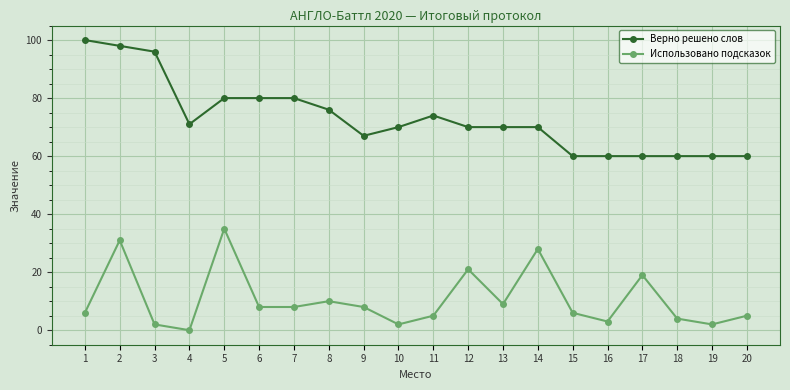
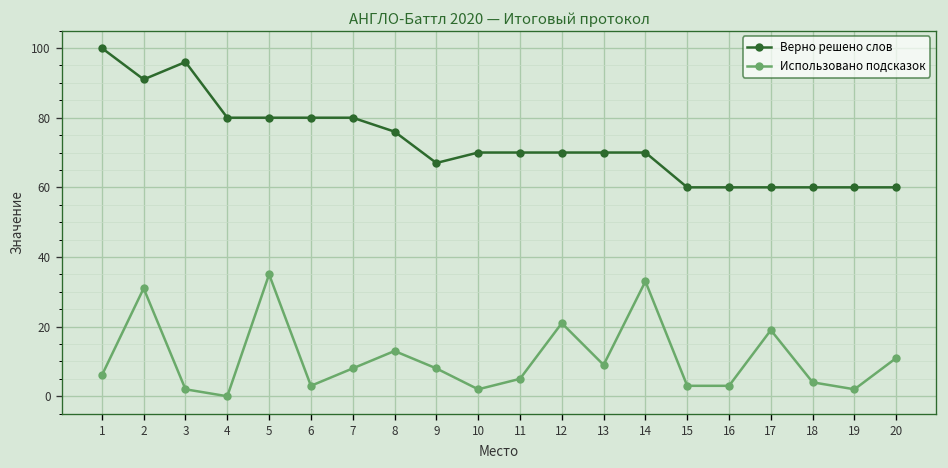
  {
    "Верно решено слов": {
      "1": 100,
-     "2": 98,
+     "2": 91,
      "3": 96,
-     "4": 71,
+     "4": 80,
      "5": 80,
      "6": 80,
      "7": 80,
      "8": 76,
      "9": 67,
      "10": 70,
-     "11": 74,
+     "11": 70,
      "12": 70,
      "13": 70,
      "14": 70,
      "15": 60,
      "16": 60,
      "17": 60,
      "18": 60,
      "19": 60,
      "20": 60
    },
    "Использовано подсказок": {
      "1": 6,
      "2": 31,
      "3": 2,
      "4": 0,
      "5": 35,
-     "6": 8,
+     "6": 3,
      "7": 8,
-     "8": 10,
+     "8": 13,
      "9": 8,
      "10": 2,
      "11": 5,
      "12": 21,
      "13": 9,
-     "14": 28,
-     "15": 6,
+     "14": 33,
+     "15": 3,
      "16": 3,
      "17": 19,
      "18": 4,
      "19": 2,
-     "20": 5
+     "20": 11
    }
  }
